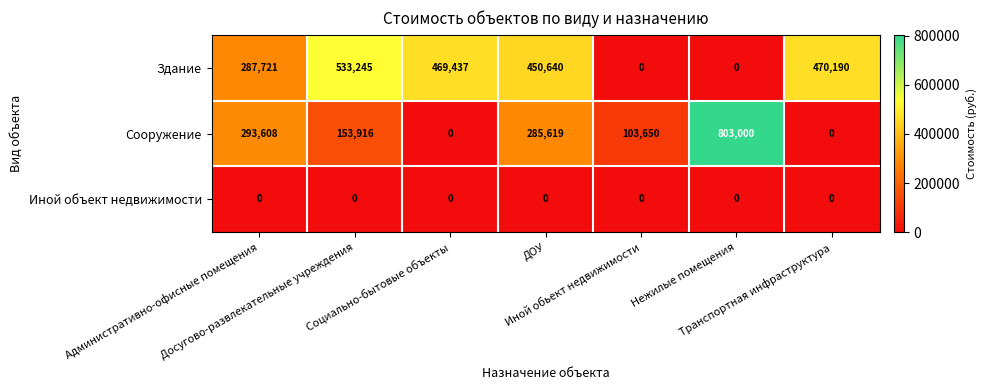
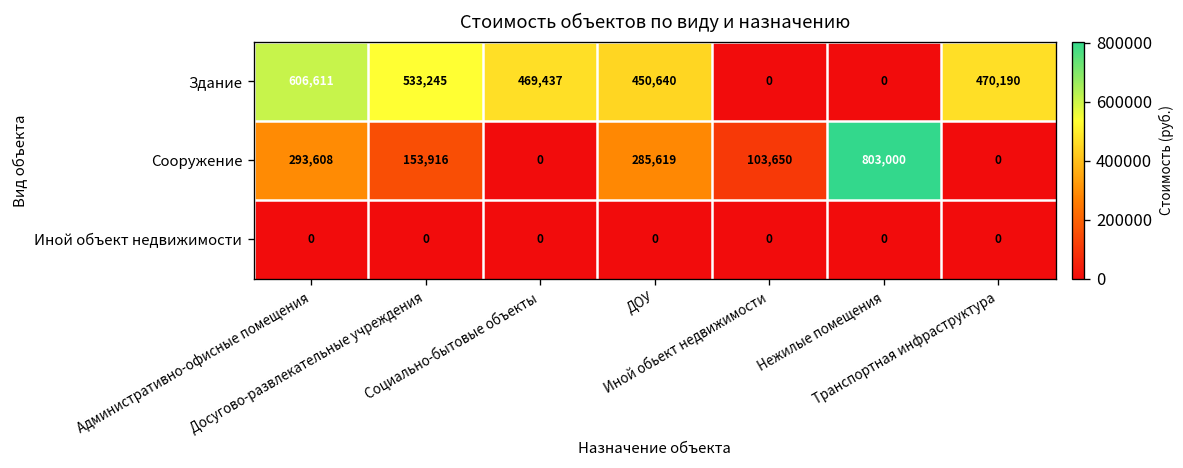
  {
    "Здание": {
-     "Административно-офисные помещения": "287,721",
+     "Административно-офисные помещения": "606,611",
      "Досугово-развлекательные учреждения": "533,245",
      "Социально-бытовые объекты": "469,437",
      "ДОУ": "450,640",
      "Иной обьект недвижимости": "0",
      "Нежилые помещения": "0",
      "Транспортная инфраструктура": "470,190"
    },
    "Сооружение": {
      "Административно-офисные помещения": "293,608",
      "Досугово-развлекательные учреждения": "153,916",
      "Социально-бытовые объекты": "0",
      "ДОУ": "285,619",
      "Иной обьект недвижимости": "103,650",
      "Нежилые помещения": "803,000",
      "Транспортная инфраструктура": "0"
    },
    "Иной объект недвижимости": {
      "Административно-офисные помещения": "0",
      "Досугово-развлекательные учреждения": "0",
      "Социально-бытовые объекты": "0",
      "ДОУ": "0",
      "Иной обьект недвижимости": "0",
      "Нежилые помещения": "0",
      "Транспортная инфраструктура": "0"
    }
  }
